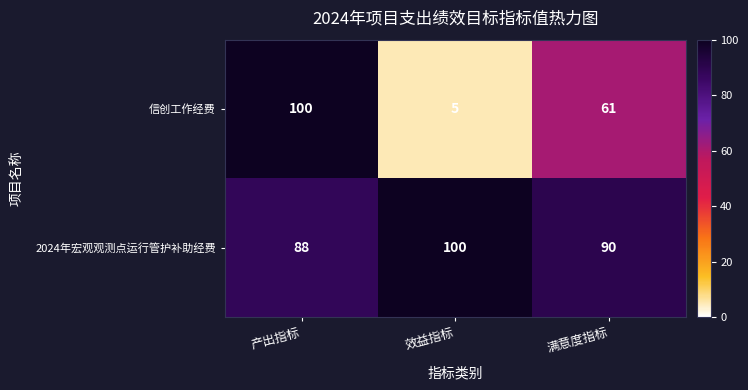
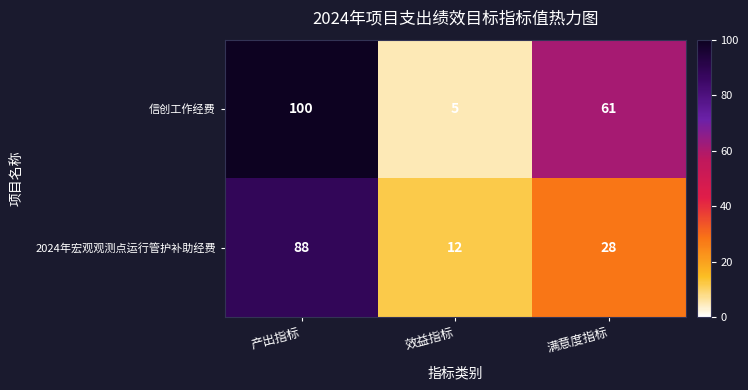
  {
    "信创工作经费": {
      "产出指标": 100,
      "效益指标": 5,
      "满意度指标": 61
    },
    "2024年宏观观测点运行管护补助经费": {
      "产出指标": 88,
-     "效益指标": 100,
-     "满意度指标": 90
+     "效益指标": 12,
+     "满意度指标": 28
    }
  }
